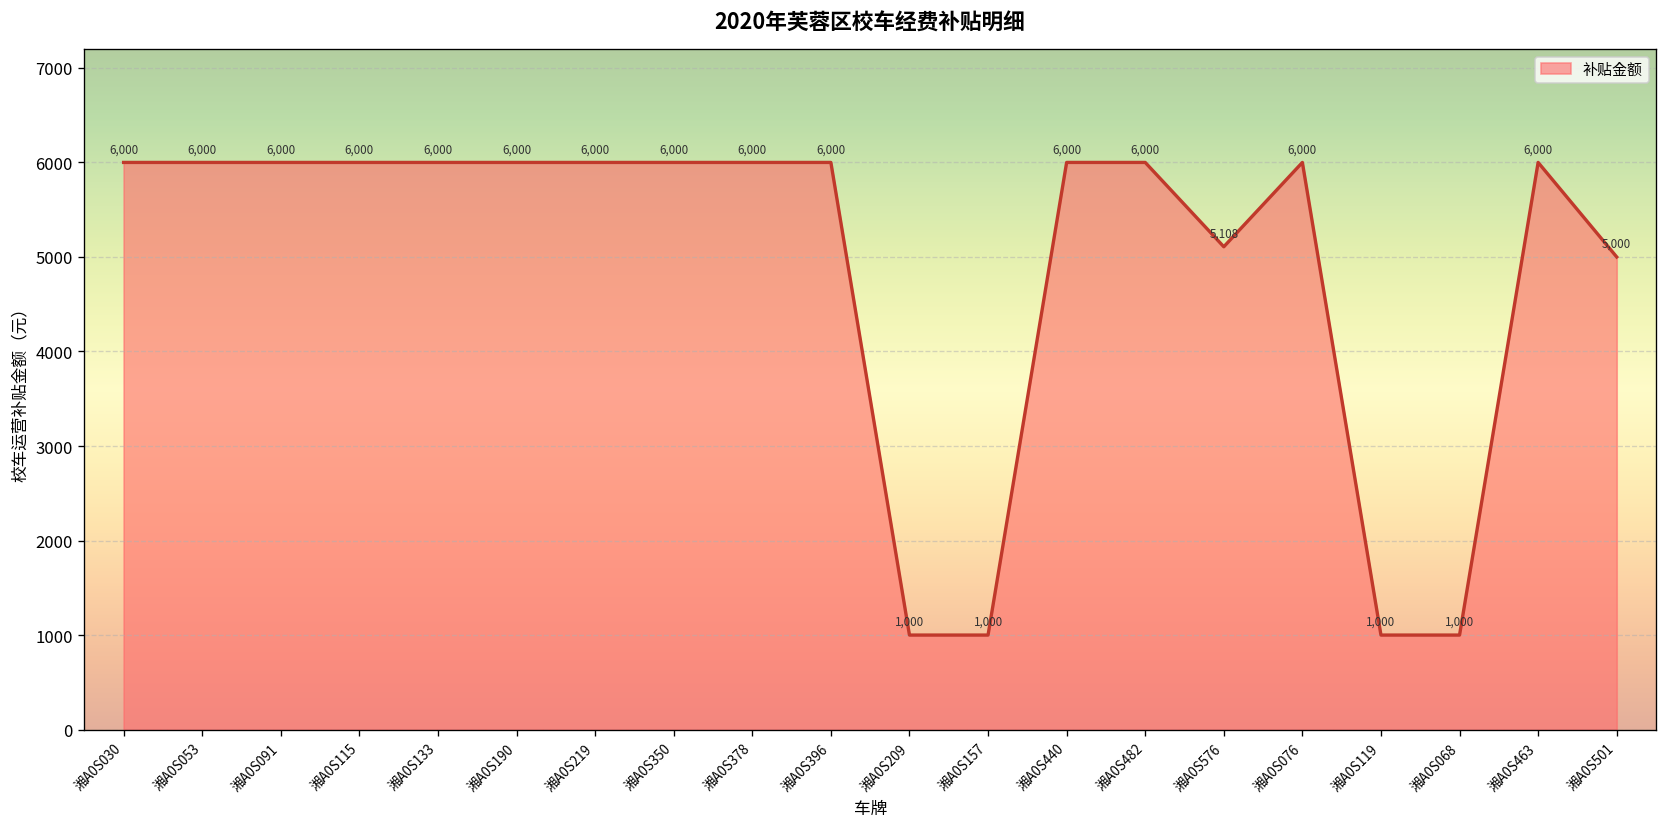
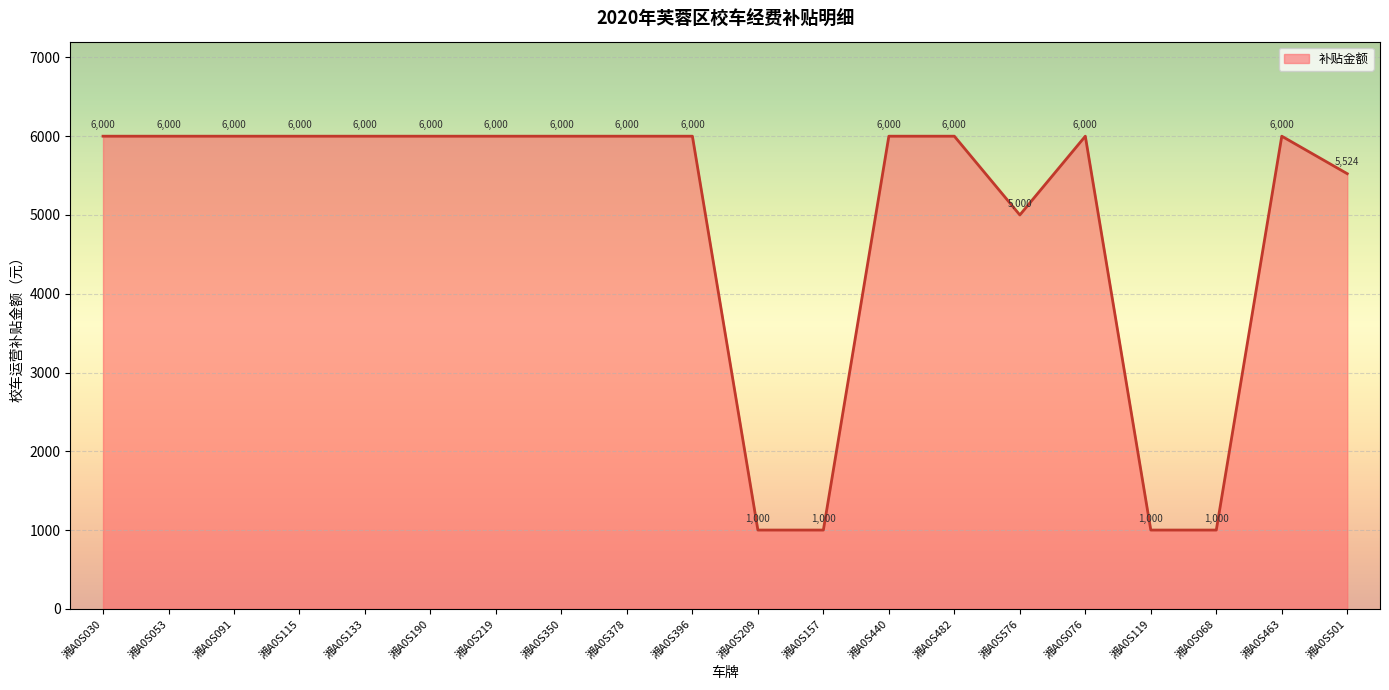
  {
    "湘A0S030": "6,000",
    "湘A0S053": "6,000",
    "湘A0S091": "6,000",
    "湘A0S115": "6,000",
    "湘A0S133": "6,000",
    "湘A0S190": "6,000",
    "湘A0S219": "6,000",
    "湘A0S350": "6,000",
    "湘A0S378": "6,000",
    "湘A0S396": "6,000",
    "湘A0S209": "1,000",
    "湘A0S157": "1,000",
    "湘A0S440": "6,000",
    "湘A0S482": "6,000",
-   "湘A0S576": "5,108",
+   "湘A0S576": "5,000",
    "湘A0S076": "6,000",
    "湘A0S119": "1,000",
    "湘A0S068": "1,000",
    "湘A0S463": "6,000",
-   "湘A0S501": "5,000"
+   "湘A0S501": "5,524"
  }
